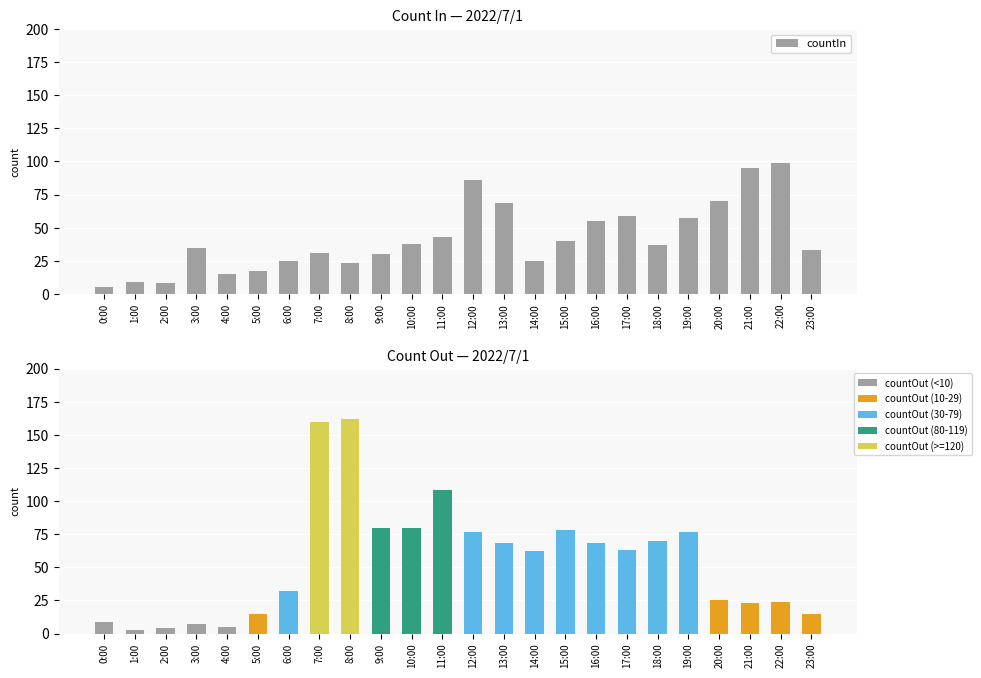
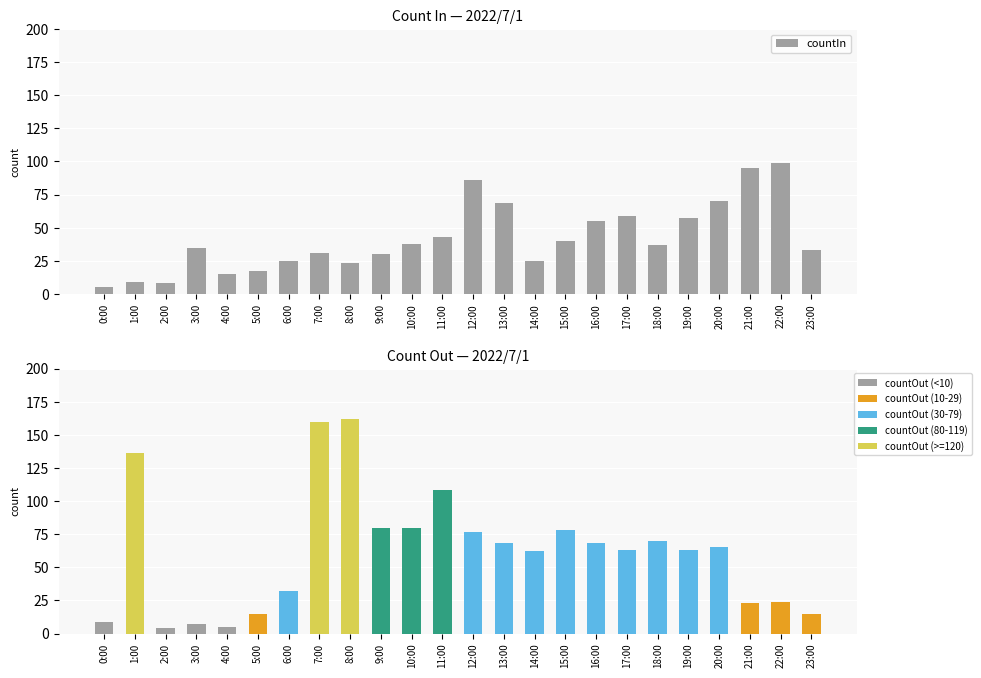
  {
    "Count In — 2022/7/1": {
      "0:00": 5,
      "1:00": 9,
      "2:00": 8,
      "3:00": 35,
      "4:00": 15,
      "5:00": 17,
      "6:00": 25,
      "7:00": 31,
      "8:00": 23,
      "9:00": 30,
      "10:00": 38,
      "11:00": 43,
      "12:00": 86,
      "13:00": 69,
      "14:00": 25,
      "15:00": 40,
      "16:00": 55,
      "17:00": 59,
      "18:00": 37,
      "19:00": 57,
      "20:00": 70,
      "21:00": 95,
      "22:00": 99,
      "23:00": 33
    },
    "Count Out — 2022/7/1": {
      "0:00": 9,
-     "1:00": 3,
+     "1:00": 136,
      "2:00": 4,
      "3:00": 7,
      "4:00": 5,
      "5:00": 15,
      "6:00": 32,
      "7:00": 160,
      "8:00": 162,
      "9:00": 80,
      "10:00": 80,
      "11:00": 108,
      "12:00": 77,
      "13:00": 68,
      "14:00": 62,
      "15:00": 78,
      "16:00": 68,
      "17:00": 63,
      "18:00": 70,
-     "19:00": 77,
-     "20:00": 25,
+     "19:00": 63,
+     "20:00": 65,
      "21:00": 23,
      "22:00": 24,
      "23:00": 15
    }
  }
